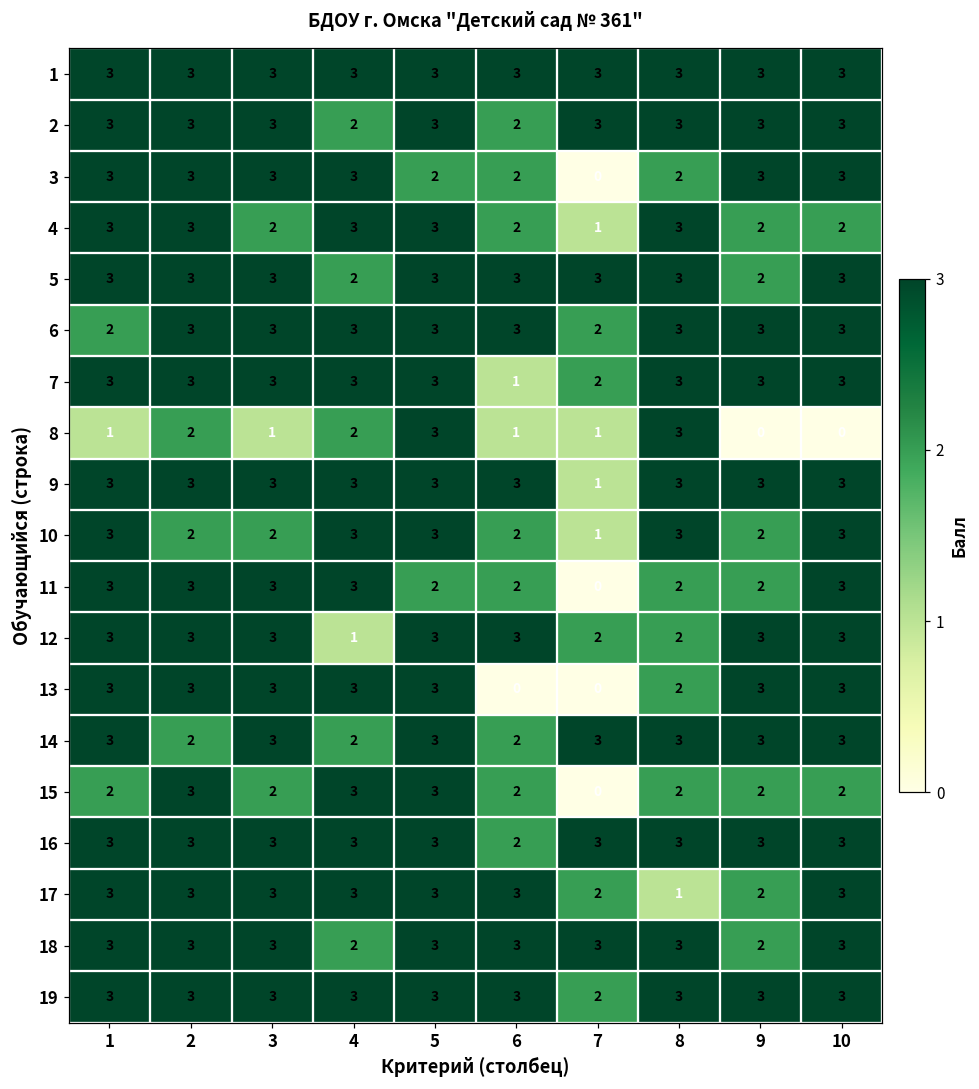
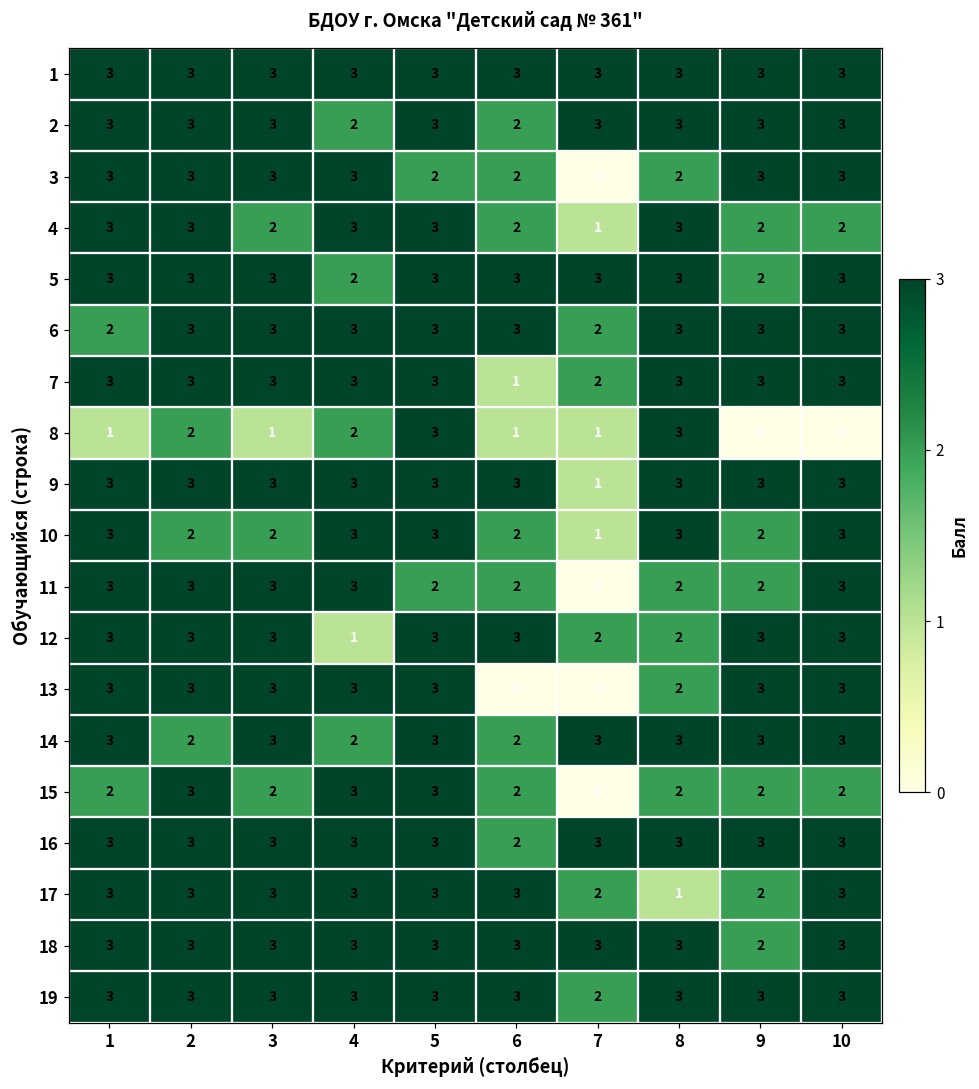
  {
    "1": {
      "1": 3,
      "2": 3,
      "3": 3,
      "4": 3,
      "5": 3,
      "6": 3,
      "7": 3,
      "8": 3,
      "9": 3,
      "10": 3
    },
    "2": {
      "1": 3,
      "2": 3,
      "3": 3,
      "4": 2,
      "5": 3,
      "6": 2,
      "7": 3,
      "8": 3,
      "9": 3,
      "10": 3
    },
    "3": {
      "1": 3,
      "2": 3,
      "3": 3,
      "4": 3,
      "5": 2,
      "6": 2,
      "8": 2,
      "9": 3,
      "10": 3
    },
    "4": {
      "1": 3,
      "2": 3,
      "3": 2,
      "4": 3,
      "5": 3,
      "6": 2,
      "7": 1,
      "8": 3,
      "9": 2,
      "10": 2
    },
    "5": {
      "1": 3,
      "2": 3,
      "3": 3,
      "4": 2,
      "5": 3,
      "6": 3,
      "7": 3,
      "8": 3,
      "9": 2,
      "10": 3
    },
    "6": {
      "1": 2,
      "2": 3,
      "3": 3,
      "4": 3,
      "5": 3,
      "6": 3,
      "7": 2,
      "8": 3,
      "9": 3,
      "10": 3
    },
    "7": {
      "1": 3,
      "2": 3,
      "3": 3,
      "4": 3,
      "5": 3,
      "6": 1,
      "7": 2,
      "8": 3,
      "9": 3,
      "10": 3
    },
    "8": {
      "1": 1,
      "2": 2,
      "3": 1,
      "4": 2,
      "5": 3,
      "6": 1,
      "7": 1,
      "8": 3
    },
    "9": {
      "1": 3,
      "2": 3,
      "3": 3,
      "4": 3,
      "5": 3,
      "6": 3,
      "7": 1,
      "8": 3,
      "9": 3,
      "10": 3
    },
    "10": {
      "1": 3,
      "2": 2,
      "3": 2,
      "4": 3,
      "5": 3,
      "6": 2,
      "7": 1,
      "8": 3,
      "9": 2,
      "10": 3
    },
    "11": {
      "1": 3,
      "2": 3,
      "3": 3,
      "4": 3,
      "5": 2,
      "6": 2,
      "8": 2,
      "9": 2,
      "10": 3
    },
    "12": {
      "1": 3,
      "2": 3,
      "3": 3,
      "4": 1,
      "5": 3,
      "6": 3,
      "7": 2,
      "8": 2,
      "9": 3,
      "10": 3
    },
    "13": {
      "1": 3,
      "2": 3,
      "3": 3,
      "4": 3,
      "5": 3,
      "8": 2,
      "9": 3,
      "10": 3
    },
    "14": {
      "1": 3,
      "2": 2,
      "3": 3,
      "4": 2,
      "5": 3,
      "6": 2,
      "7": 3,
      "8": 3,
      "9": 3,
      "10": 3
    },
    "15": {
      "1": 2,
      "2": 3,
      "3": 2,
      "4": 3,
      "5": 3,
      "6": 2,
      "8": 2,
      "9": 2,
      "10": 2
    },
    "16": {
      "1": 3,
      "2": 3,
      "3": 3,
      "4": 3,
      "5": 3,
      "6": 2,
      "7": 3,
      "8": 3,
      "9": 3,
      "10": 3
    },
    "17": {
      "1": 3,
      "2": 3,
      "3": 3,
      "4": 3,
      "5": 3,
      "6": 3,
      "7": 2,
      "8": 1,
      "9": 2,
      "10": 3
    },
    "18": {
      "1": 3,
      "2": 3,
      "3": 3,
-     "4": 2,
+     "4": 3,
      "5": 3,
      "6": 3,
      "7": 3,
      "8": 3,
      "9": 2,
      "10": 3
    },
    "19": {
      "1": 3,
      "2": 3,
      "3": 3,
      "4": 3,
      "5": 3,
      "6": 3,
      "7": 2,
      "8": 3,
      "9": 3,
      "10": 3
    }
  }
